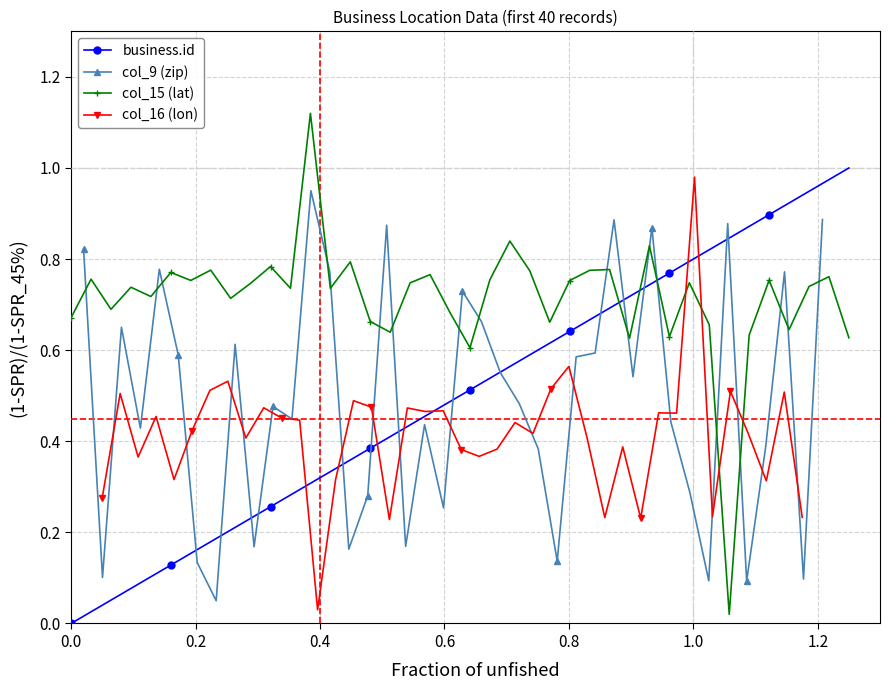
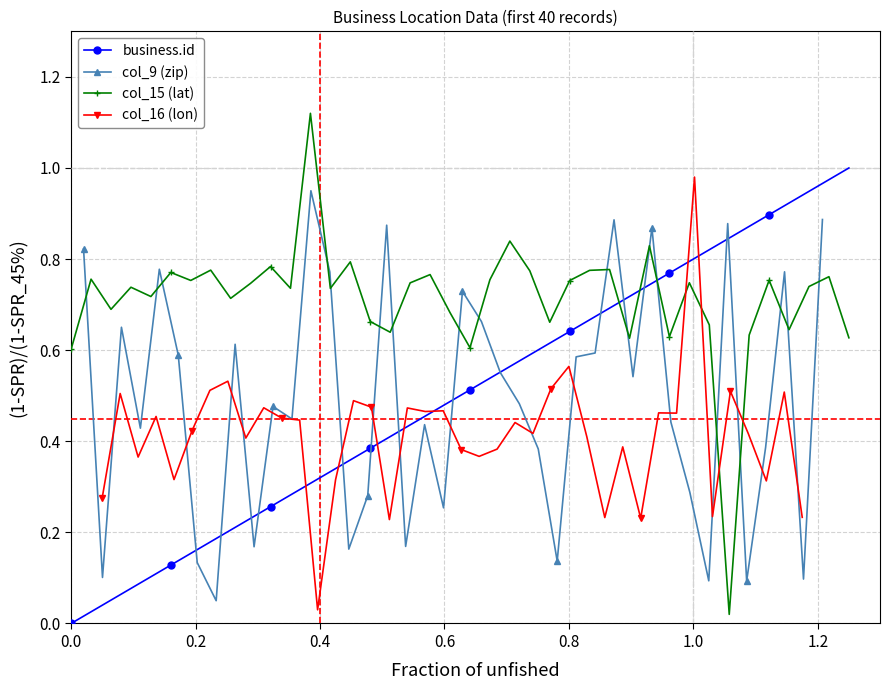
  {
    "business.id": {
      "0.0": 0.00
    },
    "col_15 (lat)": {
-     "0.0": 0.67
+     "0.0": 0.60
    },
    "col_16 (lon)": {
      "0.8": 0.56
    }
  }
